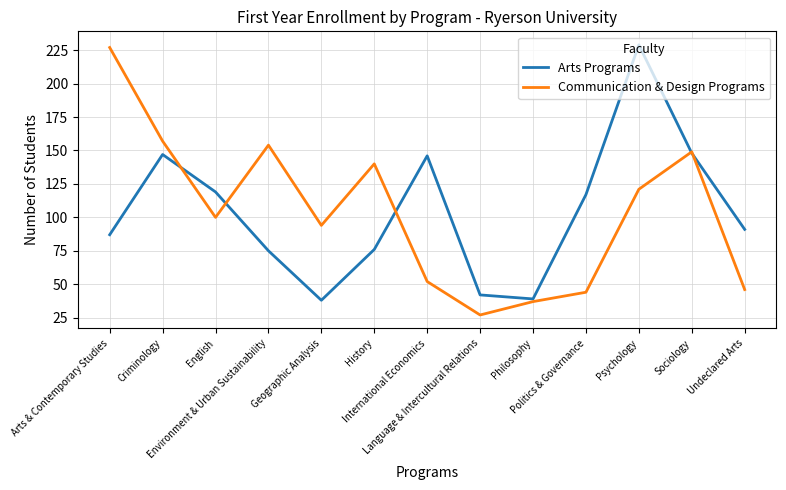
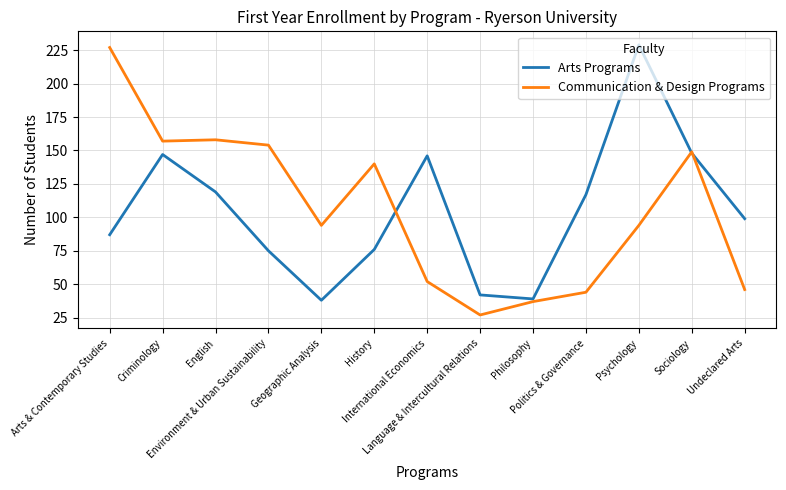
  {
    "Arts Programs": {
      "Arts & Contemporary Studies": 87,
      "Criminology": 147,
      "English": 119,
      "Environment & Urban Sustainability": 75,
      "Geographic Analysis": 38,
      "History": 76,
      "International Economics": 146,
      "Language & Intercultural Relations": 42,
      "Philosophy": 39,
      "Politics & Governance": 117,
-     "Undeclared Arts": 91
+     "Undeclared Arts": 99
    },
    "Communication & Design Programs": {
      "Arts & Contemporary Studies": 227,
      "Criminology": 157,
-     "English": 100,
+     "English": 158,
      "Environment & Urban Sustainability": 154,
      "Geographic Analysis": 94,
      "History": 140,
      "International Economics": 52,
      "Language & Intercultural Relations": 27,
      "Philosophy": 37,
      "Politics & Governance": 44,
-     "Psychology": 121,
+     "Psychology": 94,
      "Undeclared Arts": 46
    }
  }
